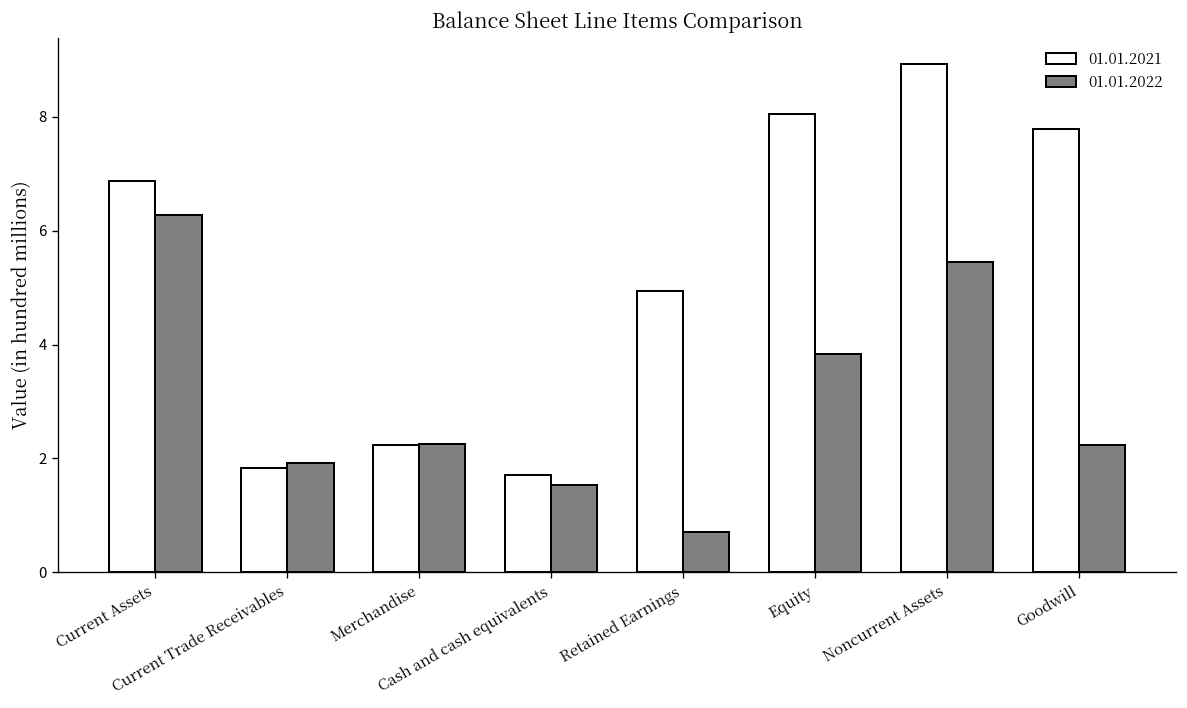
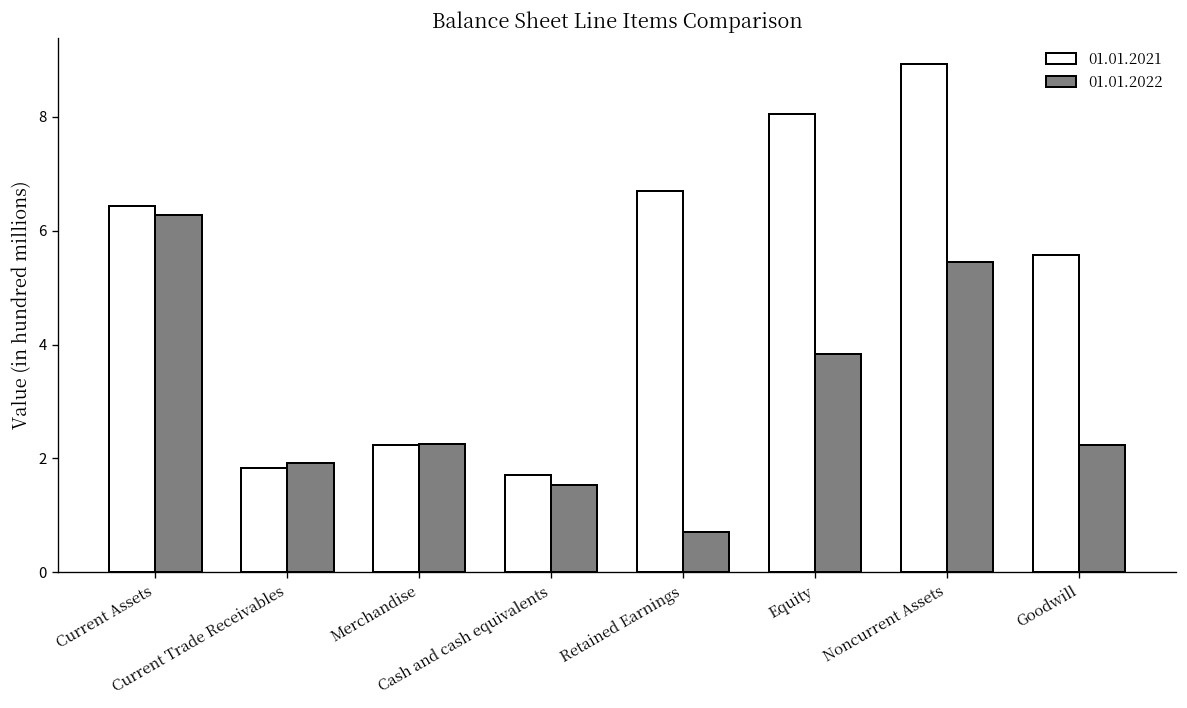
  {
    "01.01.2021": {
-     "Current Assets": 6.9,
+     "Current Assets": 6.4,
      "Current Trade Receivables": 1.8,
      "Merchandise": 2.2,
      "Cash and cash equivalents": 1.7,
-     "Retained Earnings": 4.9,
+     "Retained Earnings": 6.7,
      "Equity": 8.0,
      "Noncurrent Assets": 8.9,
-     "Goodwill": 7.8
+     "Goodwill": 5.6
    },
    "01.01.2022": {
      "Current Assets": 6.3,
      "Current Trade Receivables": 1.9,
      "Merchandise": 2.3,
      "Cash and cash equivalents": 1.5,
      "Retained Earnings": 0.7,
      "Equity": 3.8,
      "Noncurrent Assets": 5.4,
      "Goodwill": 2.2
    }
  }
